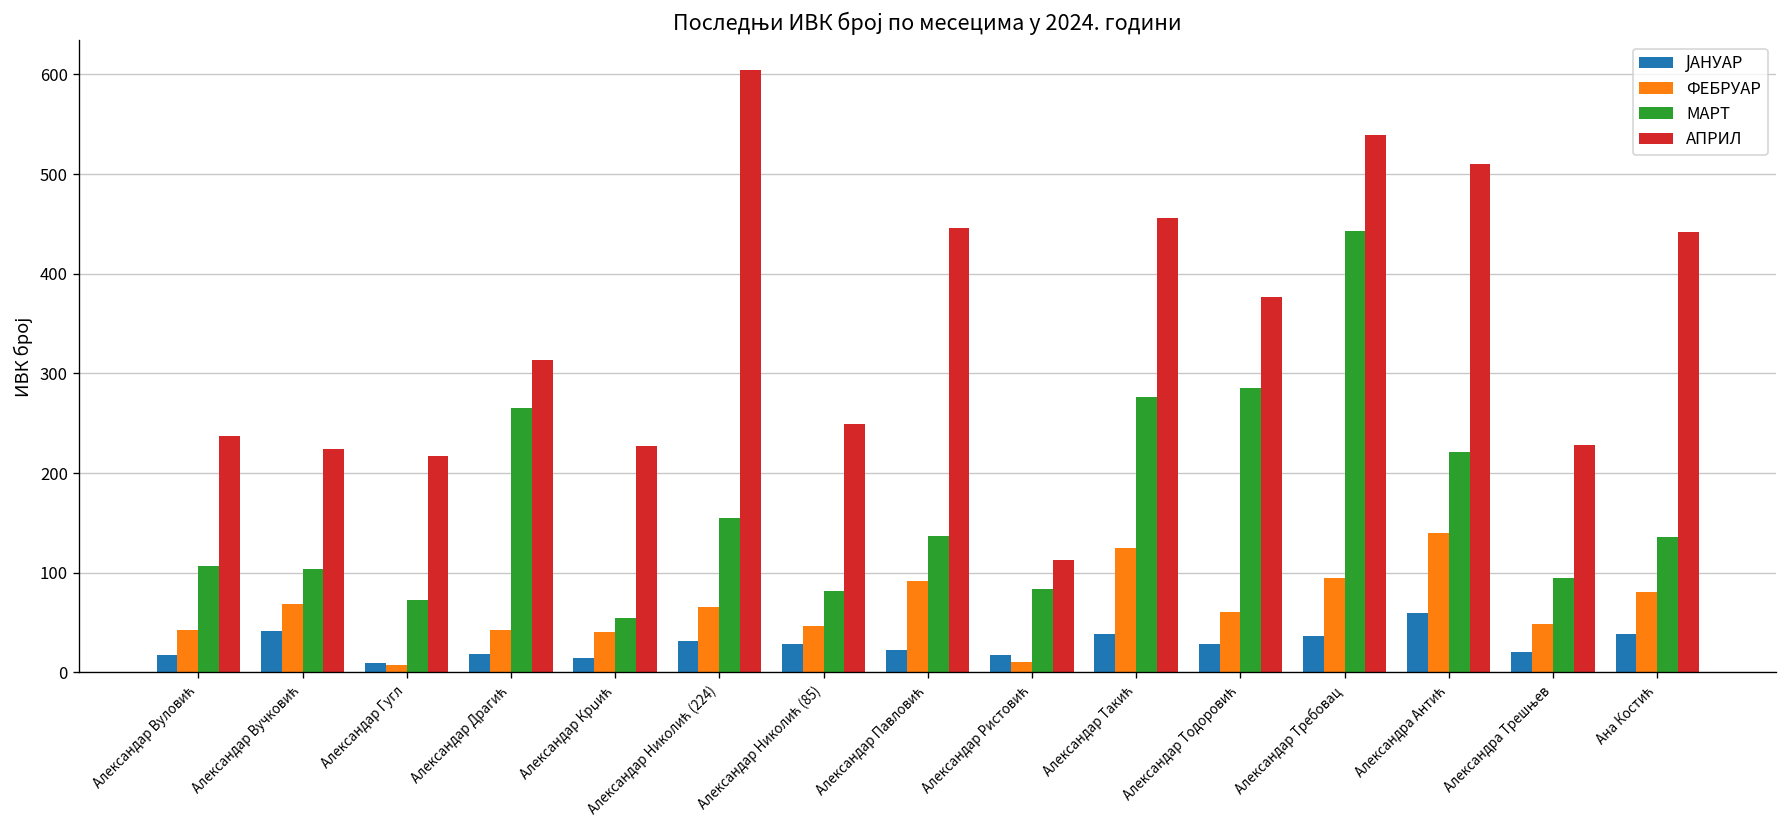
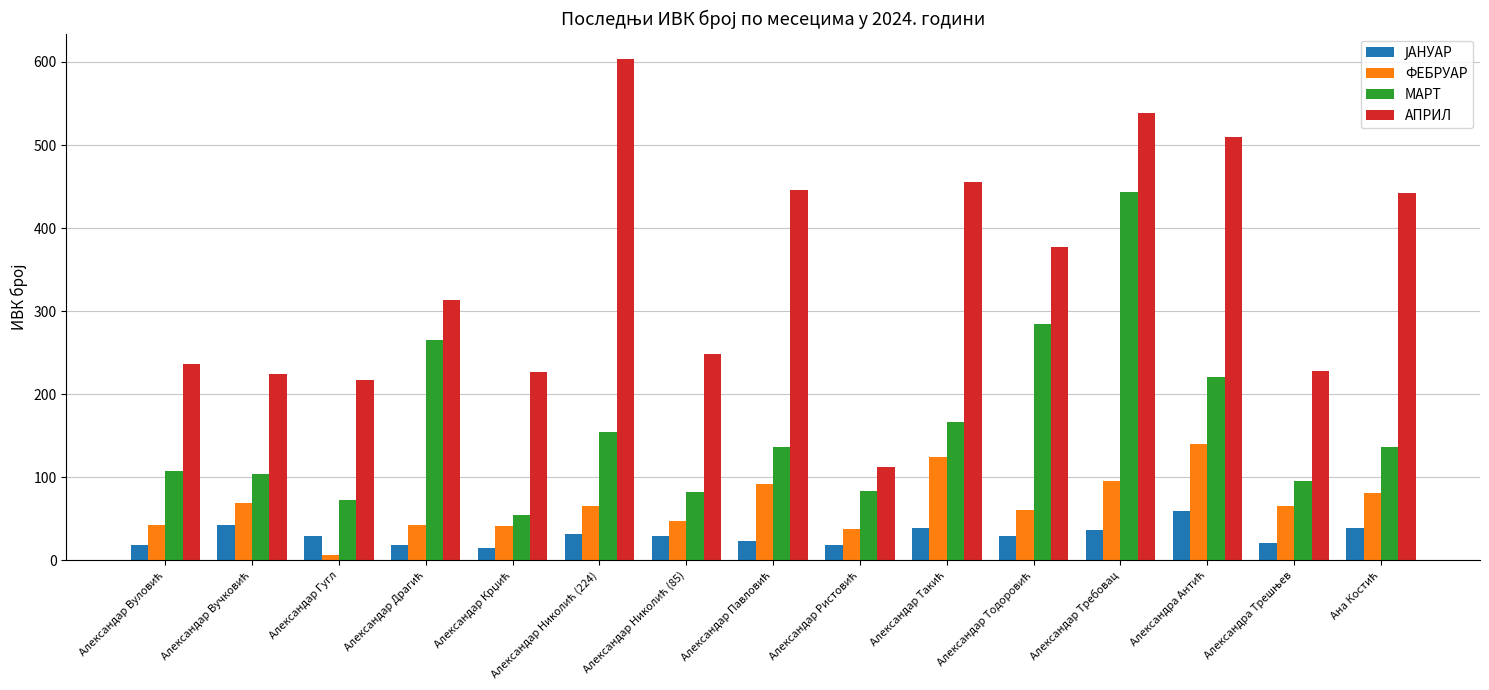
  {
    "ЈАНУАР": {
      "Александар Вуловић": 20,
      "Александар Вучковић": 40,
-     "Александар Гугл": 10,
+     "Александар Гугл": 30,
      "Александар Драгић": 20,
      "Александар Крџић": 20,
      "Александар Николић (224)": 30,
      "Александар Николић (85)": 30,
      "Александар Павловић": 20,
      "Александар Ристовић": 20,
      "Александар Такић": 40,
      "Александар Тодоровић": 30,
      "Александар Требовац": 40,
      "Александра Антић": 60,
      "Александра Трешњев": 20,
      "Ана Костић": 40
    },
    "ФЕБРУАР": {
      "Александар Вуловић": 40,
      "Александар Вучковић": 70,
      "Александар Гугл": 10,
      "Александар Драгић": 40,
      "Александар Крџић": 40,
      "Александар Николић (224)": 70,
      "Александар Николић (85)": 50,
      "Александар Павловић": 90,
-     "Александар Ристовић": 10,
+     "Александар Ристовић": 40,
      "Александар Такић": 130,
      "Александар Тодоровић": 60,
      "Александар Требовац": 100,
      "Александра Антић": 140,
-     "Александра Трешњев": 50,
+     "Александра Трешњев": 70,
      "Ана Костић": 80
    },
    "МАРТ": {
      "Александар Вуловић": 110,
      "Александар Вучковић": 100,
      "Александар Гугл": 70,
      "Александар Драгић": 270,
      "Александар Крџић": 60,
      "Александар Николић (224)": 160,
      "Александар Николић (85)": 80,
      "Александар Павловић": 140,
      "Александар Ристовић": 80,
-     "Александар Такић": 280,
+     "Александар Такић": 170,
      "Александар Тодоровић": 290,
      "Александар Требовац": 440,
      "Александра Антић": 220,
      "Александра Трешњев": 100,
      "Ана Костић": 140
    },
    "АПРИЛ": {
      "Александар Вуловић": 240,
      "Александар Вучковић": 220,
      "Александар Гугл": 220,
      "Александар Драгић": 310,
      "Александар Крџић": 230,
      "Александар Николић (224)": 600,
      "Александар Николић (85)": 250,
      "Александар Павловић": 450,
      "Александар Ристовић": 110,
      "Александар Такић": 460,
      "Александар Тодоровић": 380,
      "Александар Требовац": 540,
      "Александра Антић": 510,
      "Александра Трешњев": 230,
      "Ана Костић": 440
    }
  }
